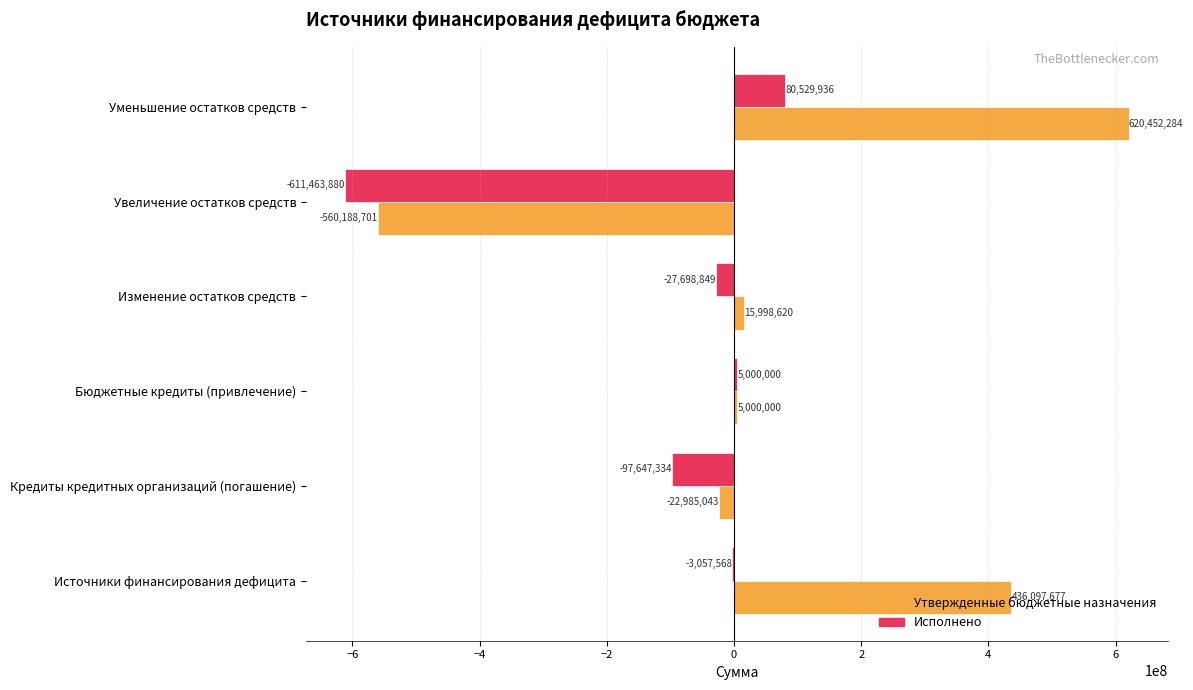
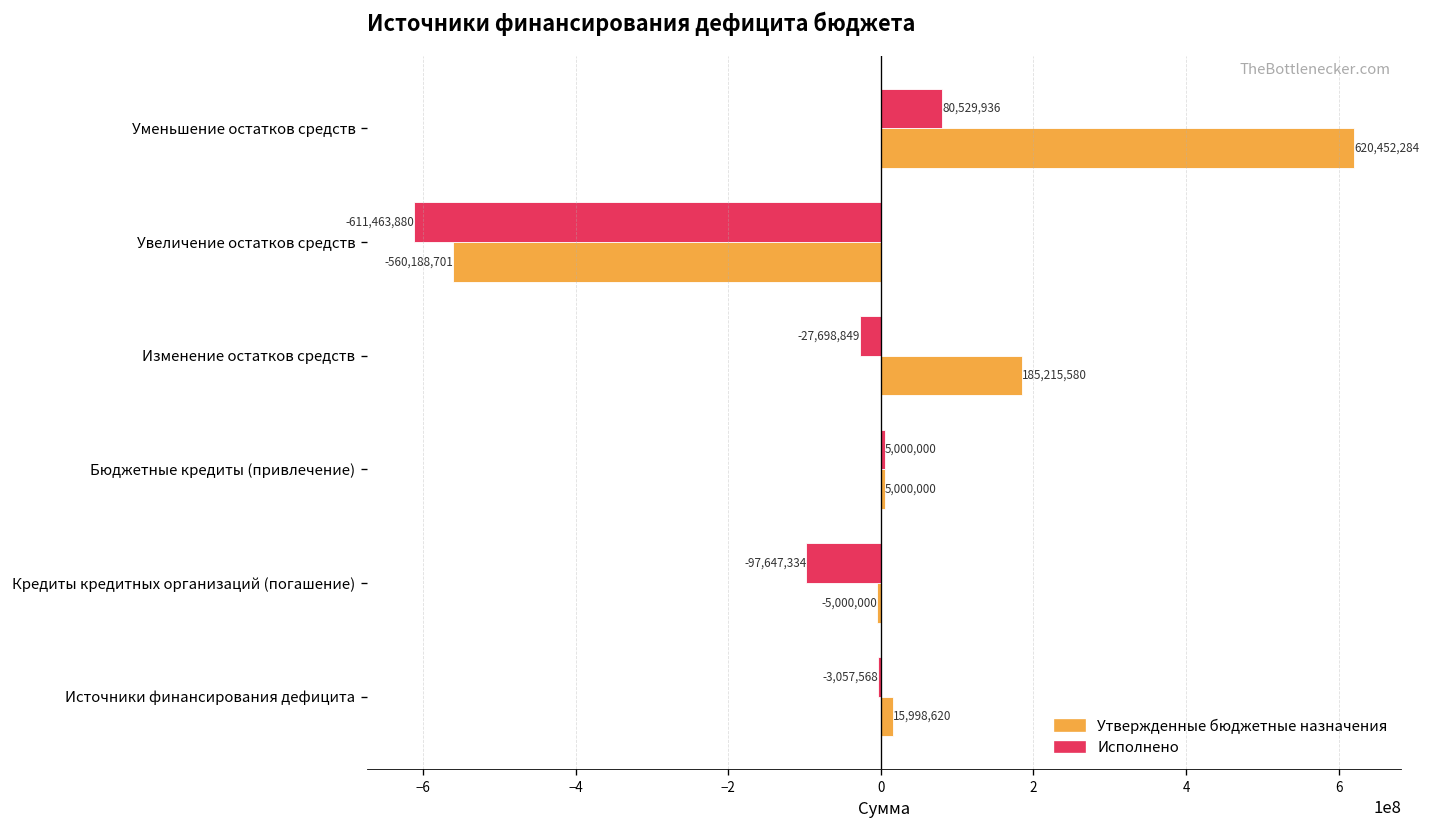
  {
    "Утвержденные бюджетные назначения": {
      "Уменьшение остатков средств": "620,452,284",
      "Увеличение остатков средств": "-560,188,701",
-     "Изменение остатков средств": "15,998,620",
+     "Изменение остатков средств": "185,215,580",
      "Бюджетные кредиты (привлечение)": "5,000,000",
-     "Кредиты кредитных организаций (погашение)": "-22,985,043",
-     "Источники финансирования дефицита": "436,097,677"
+     "Кредиты кредитных организаций (погашение)": "-5,000,000",
+     "Источники финансирования дефицита": "15,998,620"
    },
    "Исполнено": {
      "Уменьшение остатков средств": "80,529,936",
      "Увеличение остатков средств": "-611,463,880",
      "Изменение остатков средств": "-27,698,849",
      "Бюджетные кредиты (привлечение)": "5,000,000",
      "Кредиты кредитных организаций (погашение)": "-97,647,334",
      "Источники финансирования дефицита": "-3,057,568"
    }
  }
